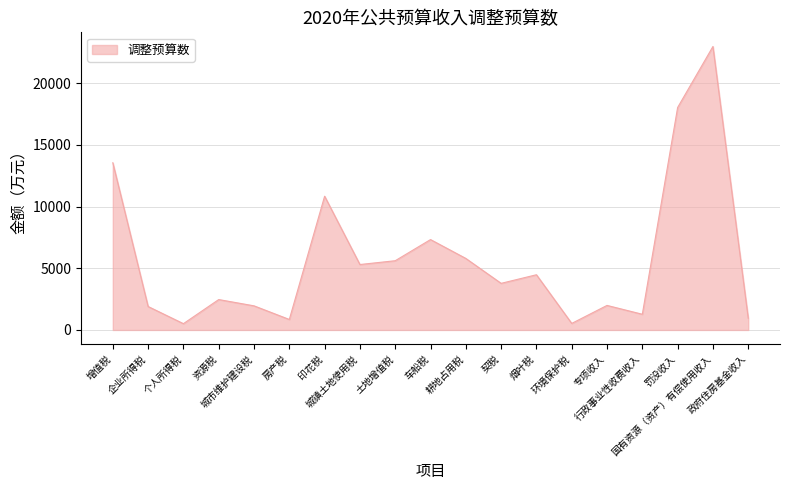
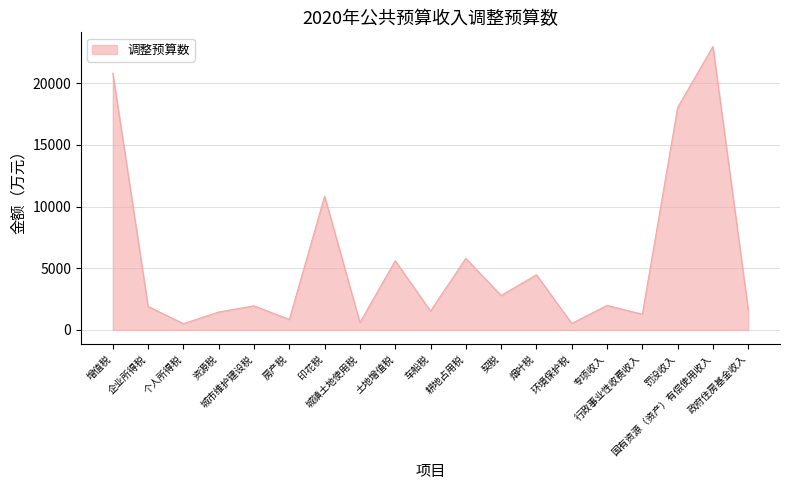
  {
-   "增值税": 13600,
+   "增值税": 20800,
    "企业所得税": 1900,
    "个人所得税": 500,
-   "资源税": 2500,
+   "资源税": 1500,
    "城市维护建设税": 2000,
    "房产税": 900,
    "印花税": 10800,
-   "城镇土地使用税": 5300,
+   "城镇土地使用税": 600,
    "土地增值税": 5600,
-   "车船税": 7300,
+   "车船税": 1500,
    "耕地占用税": 5800,
-   "契税": 3800,
+   "契税": 2800,
    "烟叶税": 4500,
    "环境保护税": 500,
    "专项收入": 2000,
    "行政事业性收费收入": 1300,
    "罚没收入": 18000,
    "国有资源（资产）有偿使用收入": 23000,
-   "政府住房基金收入": 1000
+   "政府住房基金收入": 1600
  }
